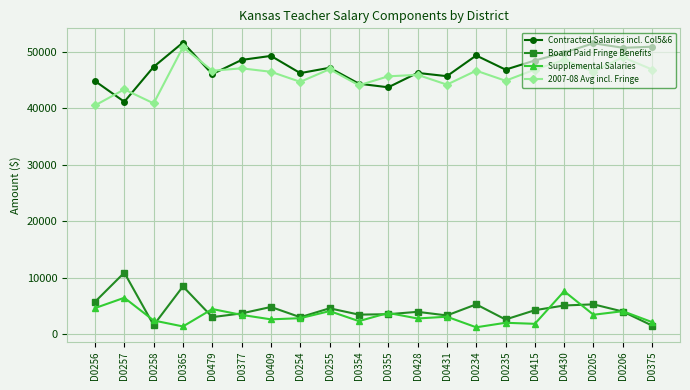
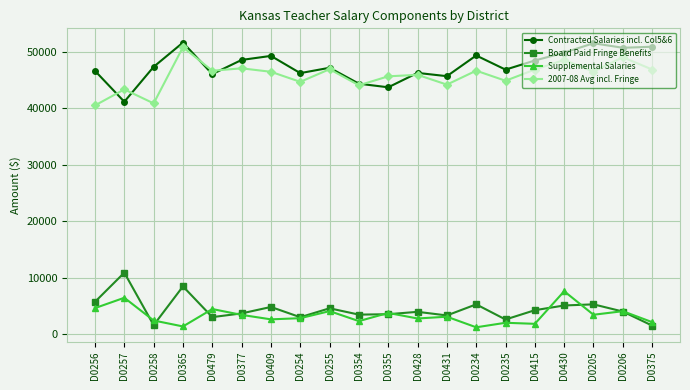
  {
    "Contracted Salaries incl. Col5&6": {
-     "D0256": 45000,
+     "D0256": 47000,
      "D0257": 41000,
      "D0258": 47000,
      "D0365": 52000,
      "D0479": 46000,
      "D0377": 49000,
      "D0409": 49000,
      "D0254": 46000,
      "D0355": 44000,
      "D0431": 46000,
      "D0234": 49000,
      "D0235": 47000
    },
    "Board Paid Fringe Benefits": {
      "D0256": 6000,
      "D0257": 11000,
      "D0258": 2000,
      "D0365": 8000,
      "D0479": 3000,
      "D0409": 5000,
      "D0255": 5000,
      "D0354": 3000,
      "D0428": 4000,
      "D0234": 5000,
      "D0235": 3000,
      "D0415": 4000,
      "D0430": 5000,
      "D0205": 5000,
      "D0375": 1000
    },
    "Supplemental Salaries": {
      "D0256": 5000,
      "D0257": 6000,
      "D0258": 2000,
      "D0365": 1000,
      "D0479": 4000,
      "D0409": 3000,
      "D0255": 4000,
      "D0354": 2000,
      "D0428": 3000,
      "D0234": 1000,
      "D0235": 2000,
      "D0415": 2000,
      "D0430": 8000,
      "D0205": 3000,
      "D0375": 2000
    },
    "2007-08 Avg incl. Fringe": {
      "D0256": 40000,
      "D0257": 43000,
      "D0258": 41000,
      "D0365": 51000,
      "D0479": 47000,
      "D0377": 47000,
      "D0409": 46000,
      "D0254": 45000,
      "D0355": 46000,
      "D0431": 44000,
      "D0234": 47000,
      "D0235": 45000
    }
  }
